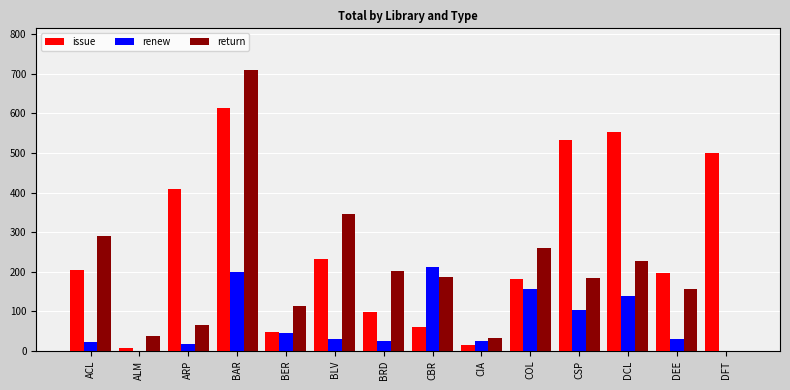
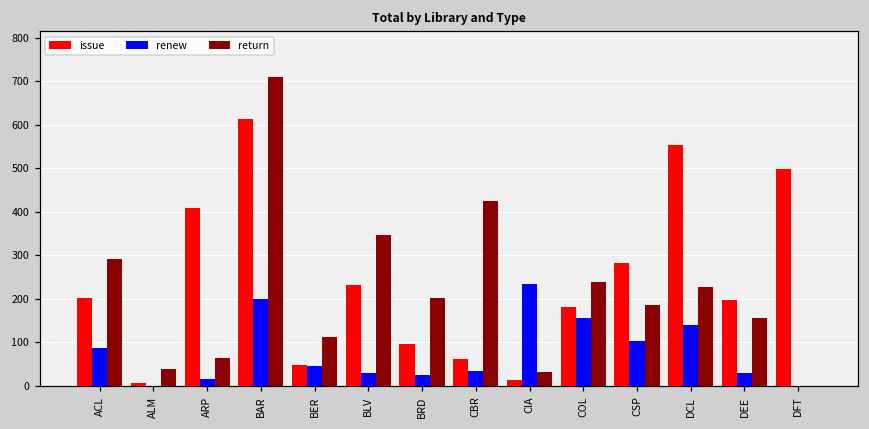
  {
    "issue": {
      "ACL": 200,
      "ARP": 410,
      "BAR": 610,
      "BER": 50,
      "BLV": 230,
      "BRD": 100,
      "CBR": 60,
      "CIA": 10,
      "COL": 180,
-     "CSP": 530,
+     "CSP": 280,
      "DCL": 550,
      "DEE": 200,
      "DFT": 500
    },
    "renew": {
-     "ACL": 20,
+     "ACL": 90,
      "ALM": 0,
      "ARP": 20,
      "BAR": 200,
      "BER": 50,
      "BLV": 30,
      "BRD": 30,
-     "CBR": 210,
-     "CIA": 20,
+     "CBR": 30,
+     "CIA": 240,
      "COL": 160,
      "CSP": 100,
      "DCL": 140,
      "DEE": 30,
      "DFT": 0
    },
    "return": {
      "ACL": 290,
      "ALM": 40,
      "ARP": 70,
      "BAR": 710,
      "BER": 110,
      "BLV": 350,
      "BRD": 200,
-     "CBR": 190,
+     "CBR": 430,
      "CIA": 30,
-     "COL": 260,
+     "COL": 240,
      "CSP": 190,
      "DCL": 230,
      "DEE": 160,
      "DFT": 0
    }
  }
